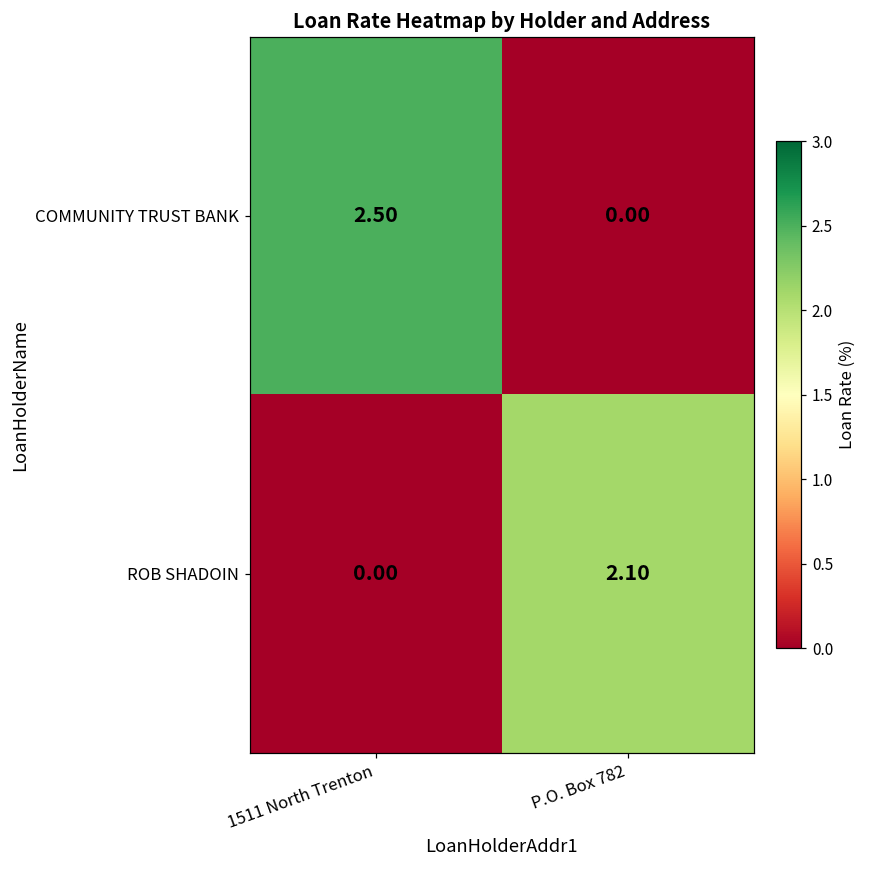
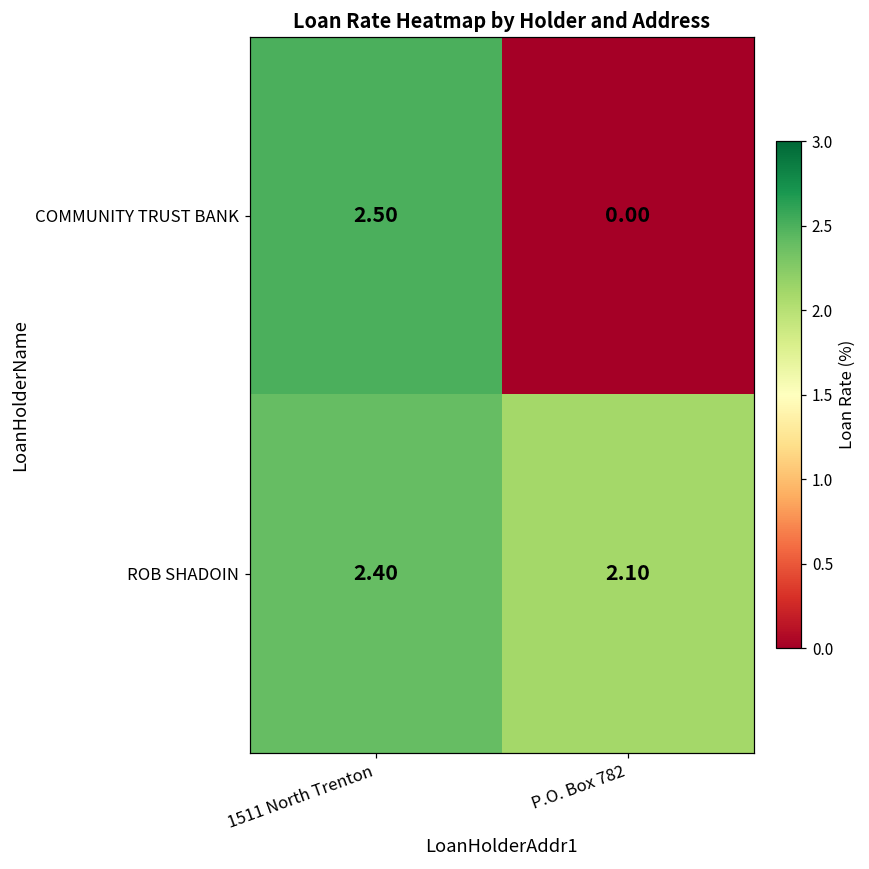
  {
    "COMMUNITY TRUST BANK": {
      "1511 North Trenton": 2.50,
      "P.O. Box 782": 0.00
    },
    "ROB SHADOIN": {
-     "1511 North Trenton": 0.00,
+     "1511 North Trenton": 2.40,
      "P.O. Box 782": 2.10
    }
  }
